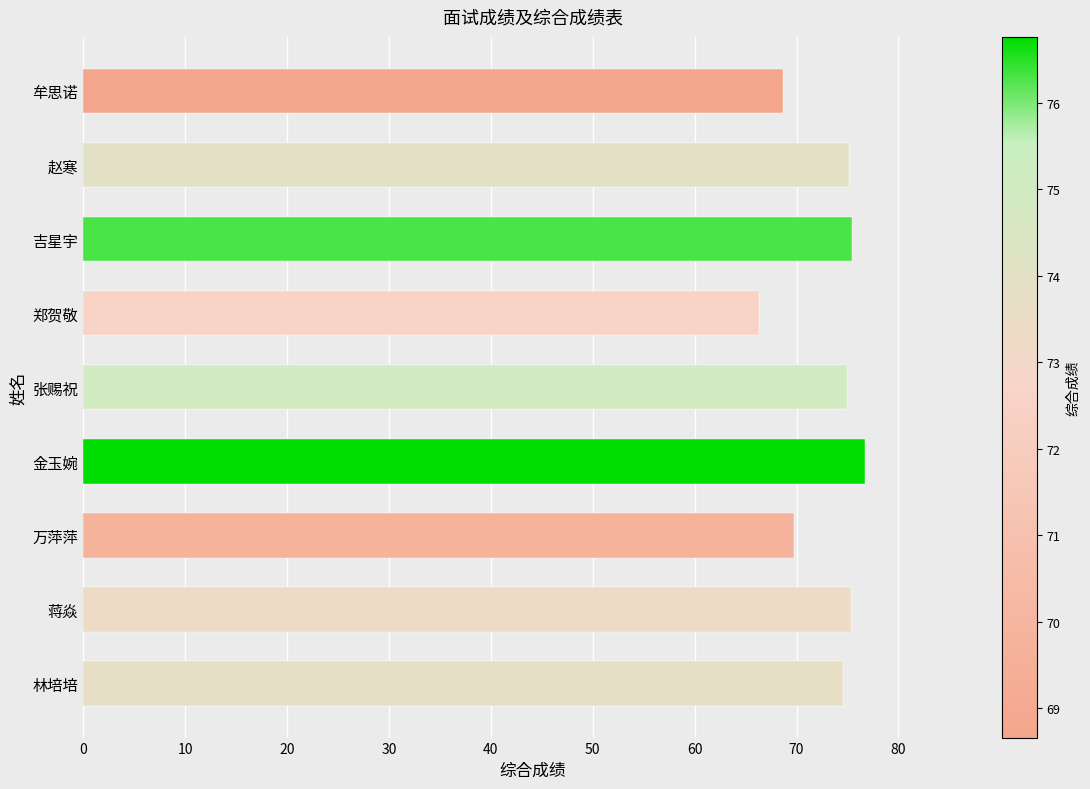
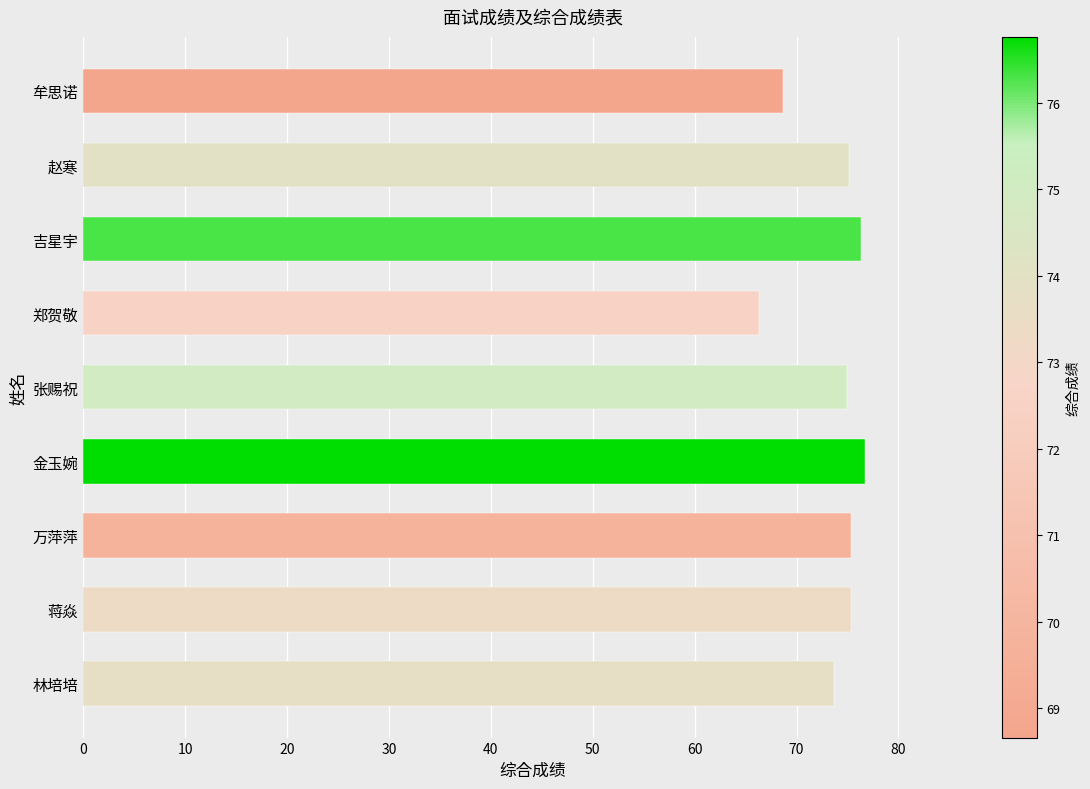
  {
    "牟思诺": 68.7,
    "赵寒": 75.1,
-   "吉星宇": 75.4,
+   "吉星宇": 76.3,
    "郑贺敬": 66.4,
    "张赐祝": 75.0,
    "金玉婉": 76.8,
-   "万萍萍": 69.8,
+   "万萍萍": 75.4,
    "蒋焱": 75.4,
-   "林培培": 74.6
+   "林培培": 73.7
  }
